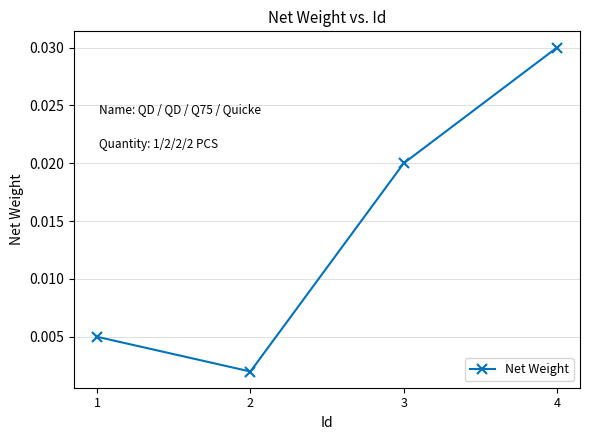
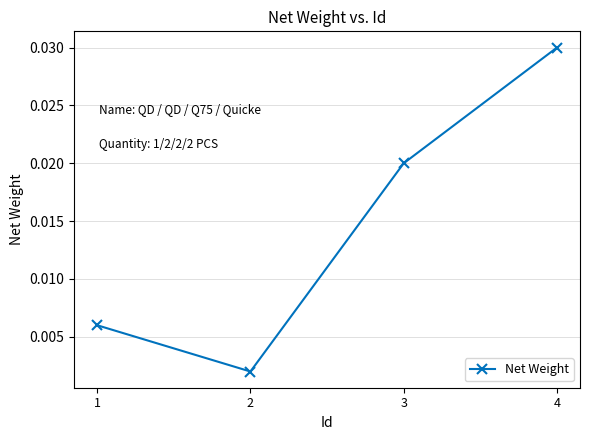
  {
-   "1": 0.005,
+   "1": 0.006,
    "2": 0.002,
    "3": 0.020,
    "4": 0.030
  }
